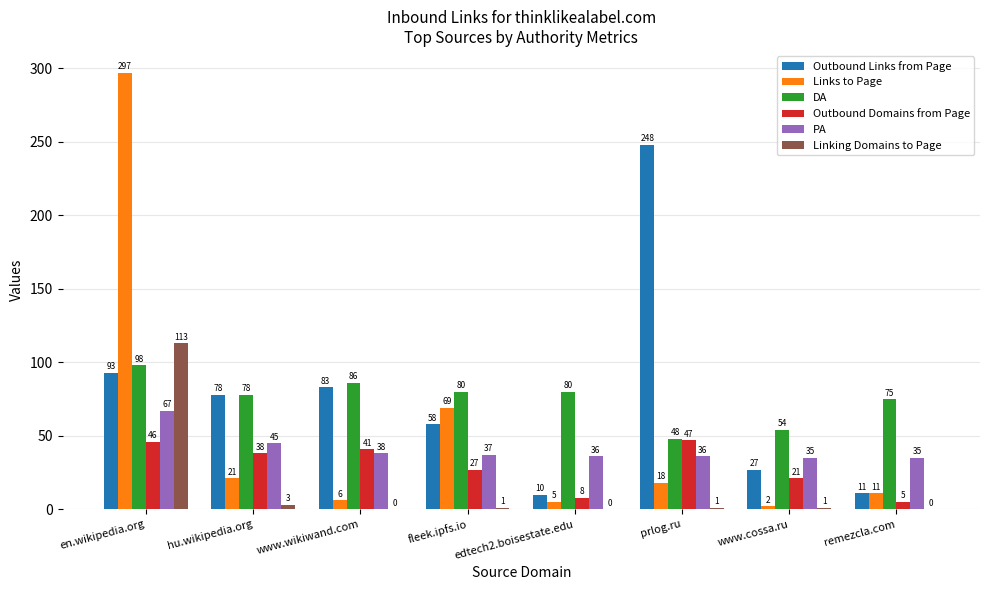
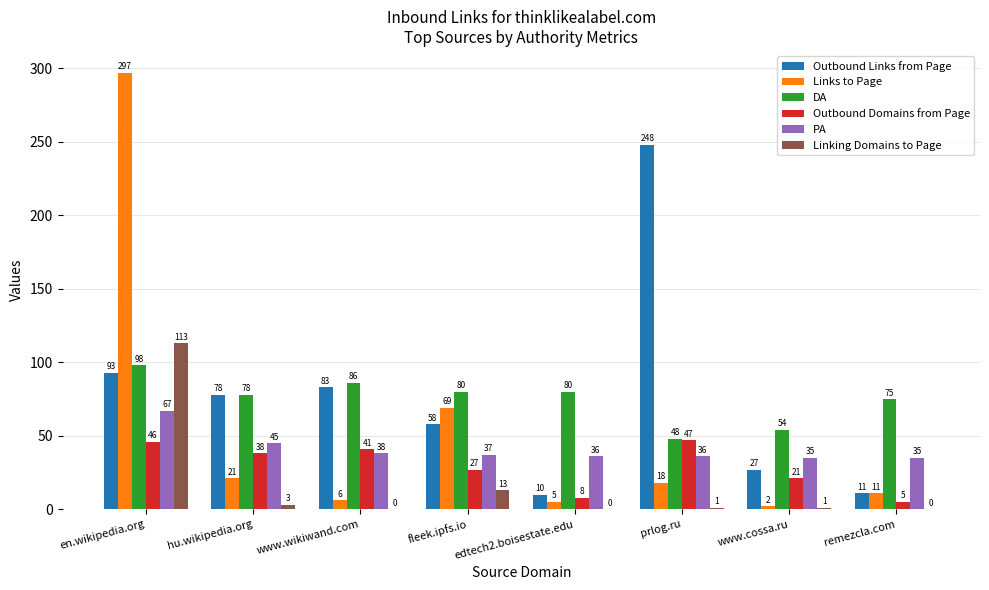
  {
    "Outbound Links from Page": {
      "en.wikipedia.org": 93,
      "hu.wikipedia.org": 78,
      "www.wikiwand.com": 83,
      "fleek.ipfs.io": 58,
      "edtech2.boisestate.edu": 10,
      "prlog.ru": 248,
      "www.cossa.ru": 27,
      "remezcla.com": 11
    },
    "Links to Page": {
      "en.wikipedia.org": 297,
      "hu.wikipedia.org": 21,
      "www.wikiwand.com": 6,
      "fleek.ipfs.io": 69,
      "edtech2.boisestate.edu": 5,
      "prlog.ru": 18,
      "www.cossa.ru": 2,
      "remezcla.com": 11
    },
    "DA": {
      "en.wikipedia.org": 98,
      "hu.wikipedia.org": 78,
      "www.wikiwand.com": 86,
      "fleek.ipfs.io": 80,
      "edtech2.boisestate.edu": 80,
      "prlog.ru": 48,
      "www.cossa.ru": 54,
      "remezcla.com": 75
    },
    "Outbound Domains from Page": {
      "en.wikipedia.org": 46,
      "hu.wikipedia.org": 38,
      "www.wikiwand.com": 41,
      "fleek.ipfs.io": 27,
      "edtech2.boisestate.edu": 8,
      "prlog.ru": 47,
      "www.cossa.ru": 21,
      "remezcla.com": 5
    },
    "PA": {
      "en.wikipedia.org": 67,
      "hu.wikipedia.org": 45,
      "www.wikiwand.com": 38,
      "fleek.ipfs.io": 37,
      "edtech2.boisestate.edu": 36,
      "prlog.ru": 36,
      "www.cossa.ru": 35,
      "remezcla.com": 35
    },
    "Linking Domains to Page": {
      "en.wikipedia.org": 113,
      "hu.wikipedia.org": 3,
      "www.wikiwand.com": 0,
-     "fleek.ipfs.io": 1,
+     "fleek.ipfs.io": 13,
      "edtech2.boisestate.edu": 0,
      "prlog.ru": 1,
      "www.cossa.ru": 1,
      "remezcla.com": 0
    }
  }
